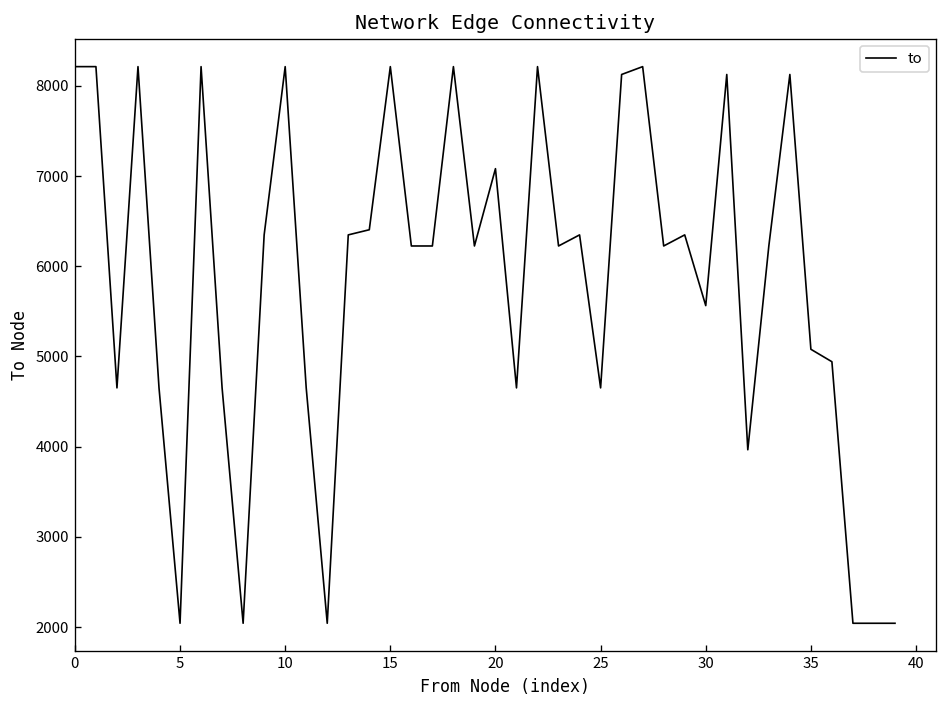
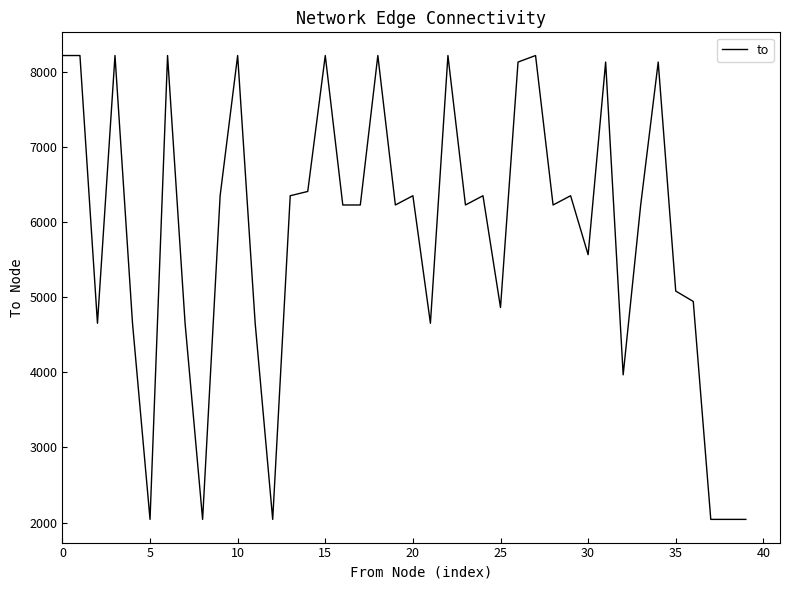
  {
    "0": 8200,
    "5": 2000,
    "10": 8200,
    "15": 8200,
-   "20": 7100,
-   "25": 4700,
+   "20": 6300,
+   "25": 4900,
    "30": 5600,
    "35": 5100
  }
